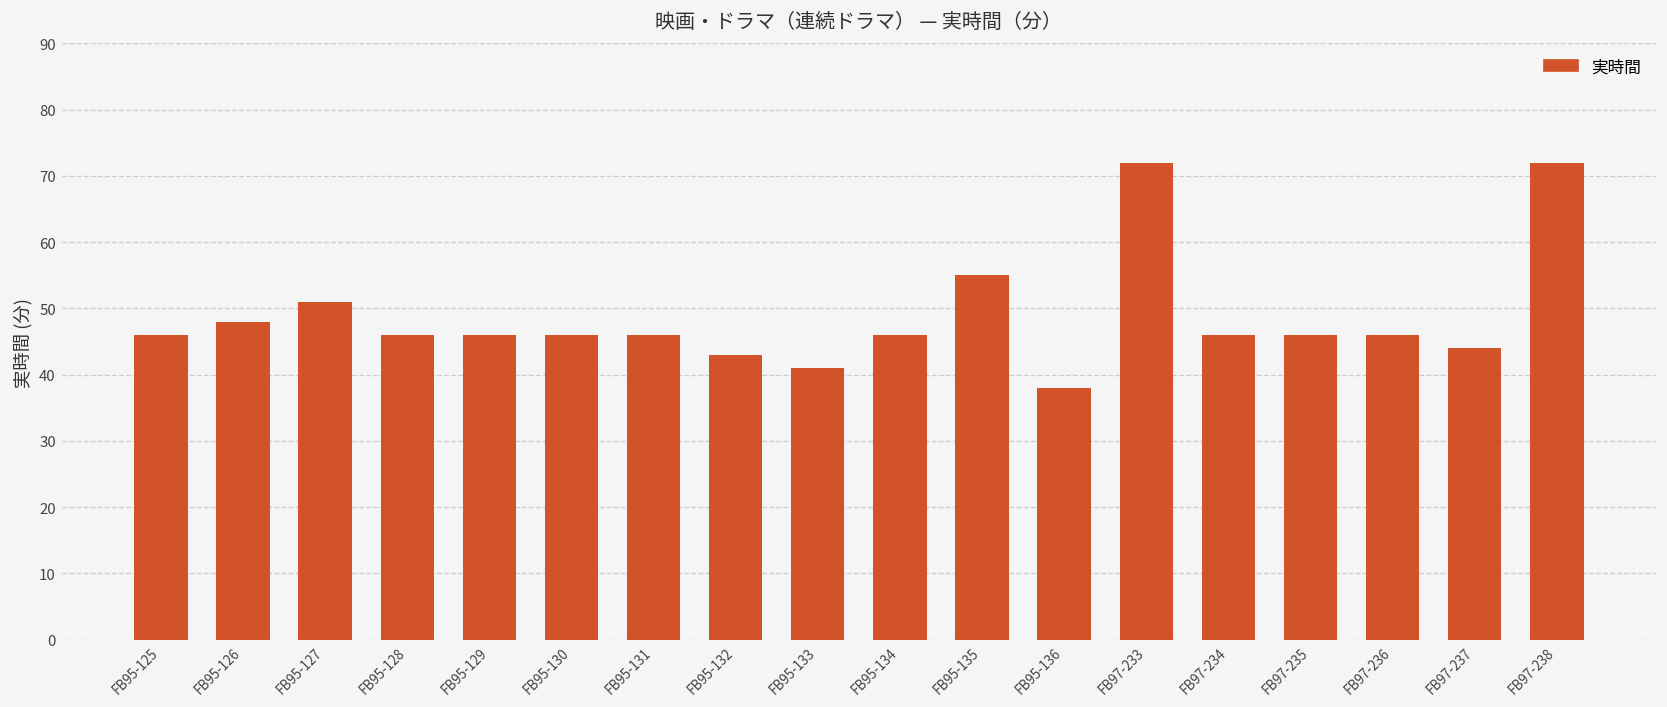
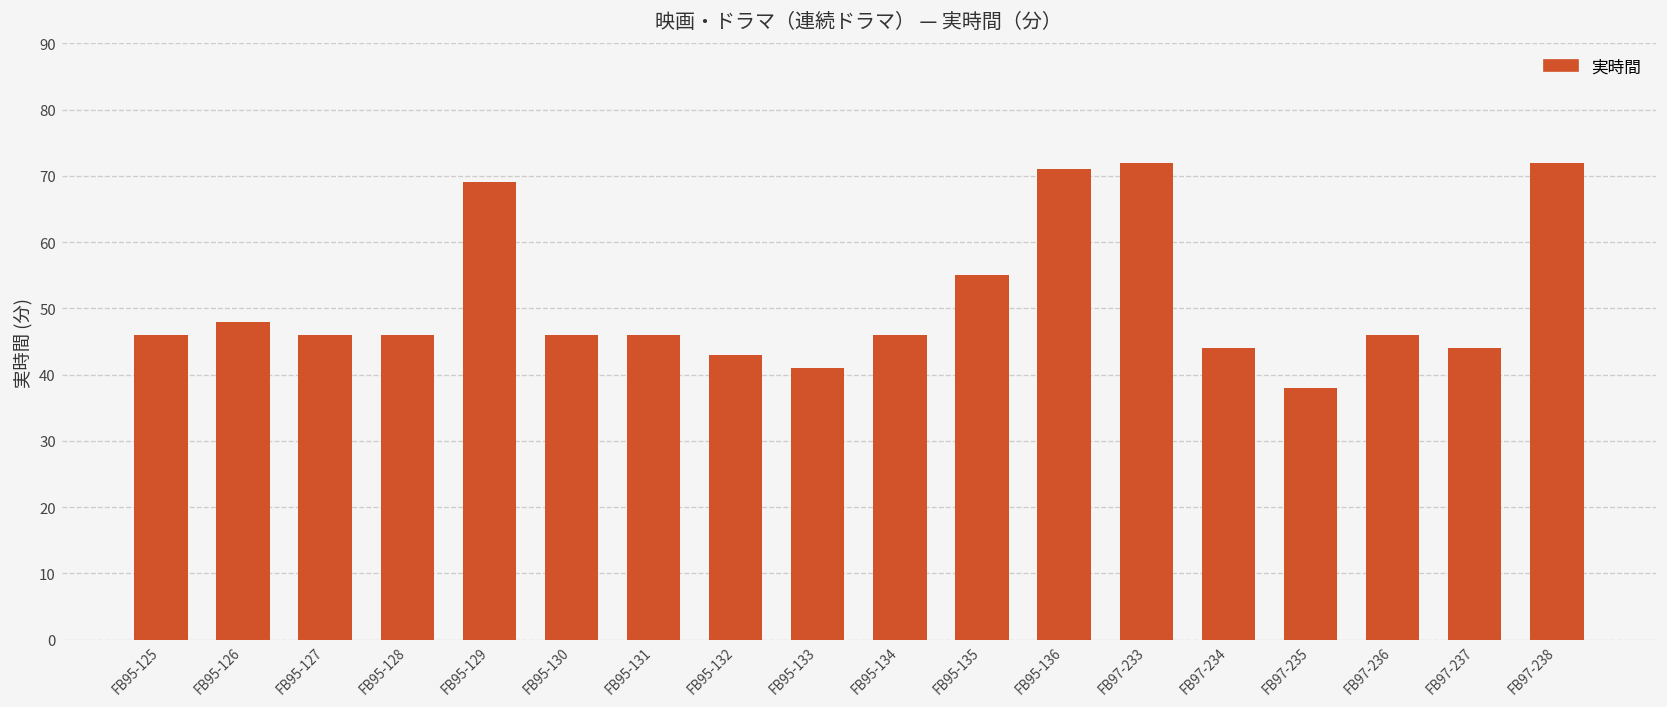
  {
    "FB95-125": 46,
    "FB95-126": 48,
-   "FB95-127": 51,
+   "FB95-127": 46,
    "FB95-128": 46,
-   "FB95-129": 46,
+   "FB95-129": 69,
    "FB95-130": 46,
    "FB95-131": 46,
    "FB95-132": 43,
    "FB95-133": 41,
    "FB95-134": 46,
    "FB95-135": 55,
-   "FB95-136": 38,
+   "FB95-136": 71,
    "FB97-233": 72,
-   "FB97-234": 46,
-   "FB97-235": 46,
+   "FB97-234": 44,
+   "FB97-235": 38,
    "FB97-236": 46,
    "FB97-237": 44,
    "FB97-238": 72
  }
